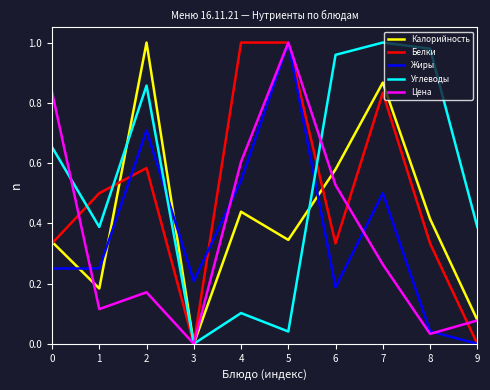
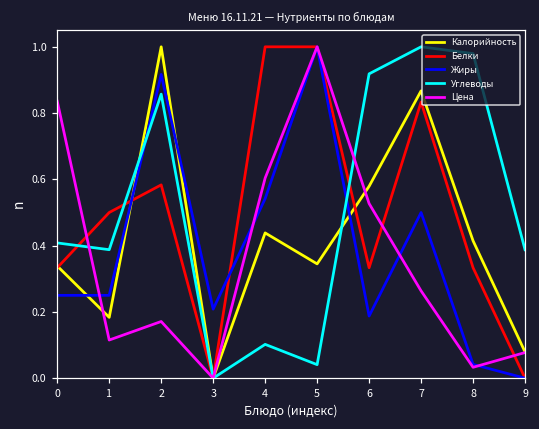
  {
    "Калорийность": {
      "1": 0.18,
      "2": 1.00,
      "4": 0.44,
      "5": 0.34,
      "6": 0.58,
      "7": 0.87,
      "8": 0.41
    },
    "Белки": {
      "1": 0.50,
      "2": 0.58,
      "4": 1.00,
      "6": 0.33,
      "7": 0.83,
      "8": 0.33
    },
    "Жиры": {
      "0": 0.25,
      "1": 0.25,
-     "2": 0.71,
+     "2": 0.92,
      "3": 0.21,
      "4": 0.54,
      "6": 0.19,
      "7": 0.50,
      "8": 0.04
    },
    "Углеводы": {
-     "0": 0.65,
+     "0": 0.41,
      "1": 0.39,
      "2": 0.86,
      "4": 0.10,
      "5": 0.04,
-     "6": 0.96,
+     "6": 0.92,
      "7": 1.00,
      "9": 0.39
    },
    "Цена": {
      "0": 0.84,
      "1": 0.12,
      "2": 0.17,
      "4": 0.60,
      "6": 0.53,
      "7": 0.26,
      "8": 0.03
    }
  }
